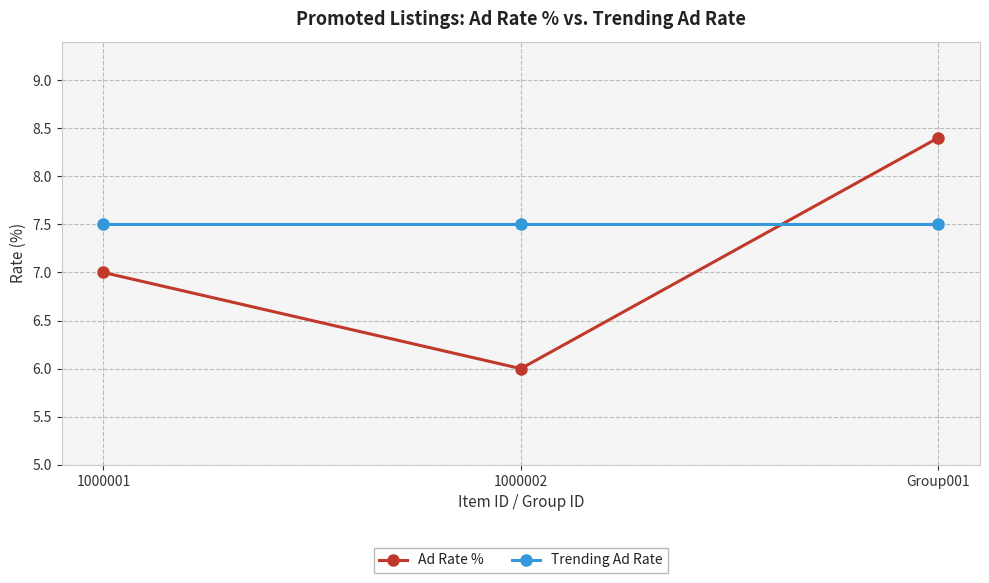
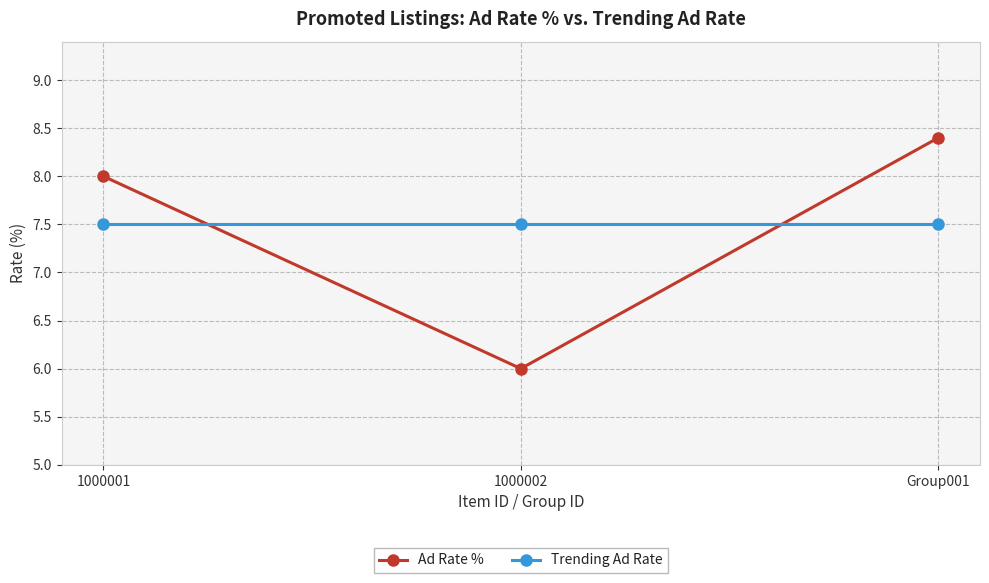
  {
    "Ad Rate %": {
-     "1000001": 7,
+     "1000001": 8,
      "1000002": 6,
      "Group001": 8.4
    },
    "Trending Ad Rate": {
      "1000001": 7.5,
      "1000002": 7.5,
      "Group001": 7.5
    }
  }
